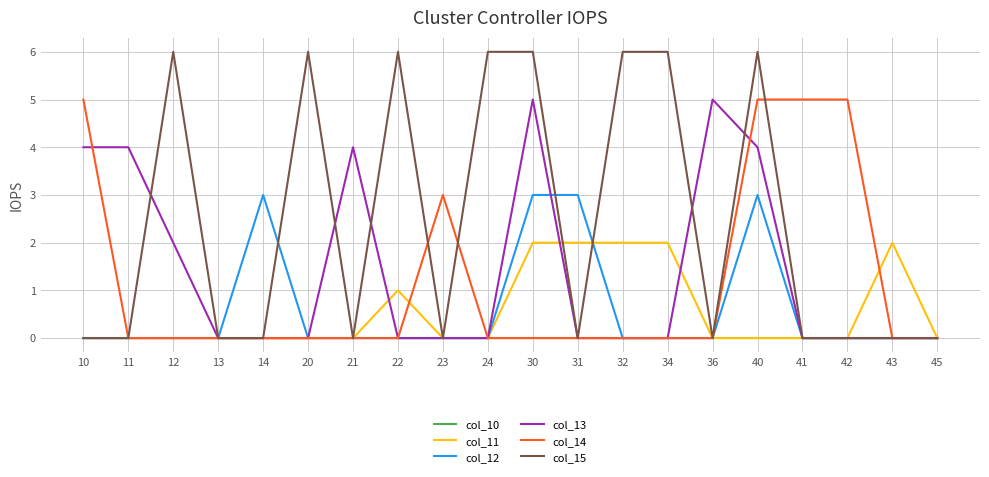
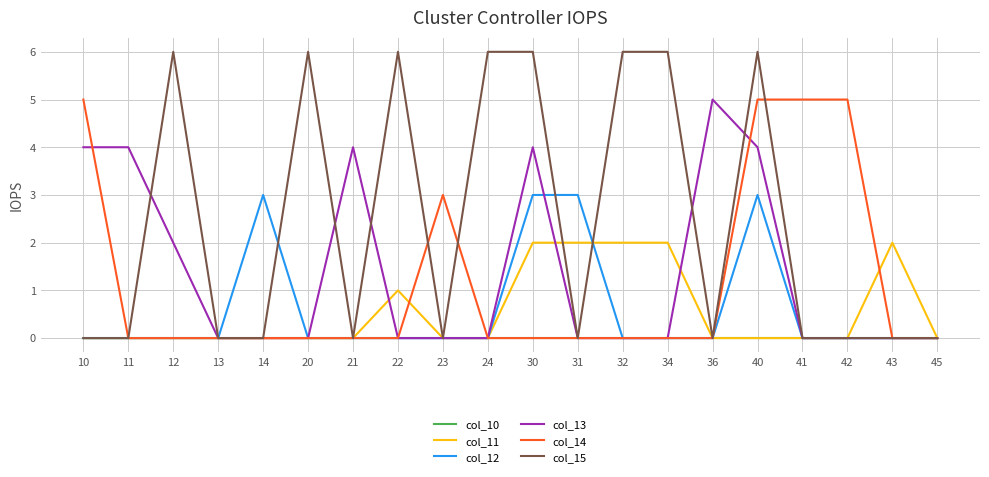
  {
    "col_11": {
      "22": 1,
      "30": 2,
      "31": 2,
      "32": 2,
      "34": 2,
      "43": 2
    },
    "col_12": {
      "14": 3,
      "30": 3,
      "31": 3,
      "40": 3
    },
    "col_13": {
      "10": 4,
      "11": 4,
      "12": 2,
      "21": 4,
-     "30": 5,
+     "30": 4,
      "36": 5,
      "40": 4
    },
    "col_14": {
      "10": 5,
      "23": 3,
      "40": 5,
      "41": 5,
      "42": 5
    },
    "col_15": {
      "12": 6,
      "20": 6,
      "22": 6,
      "24": 6,
      "30": 6,
      "32": 6,
      "34": 6,
      "40": 6
    }
  }
